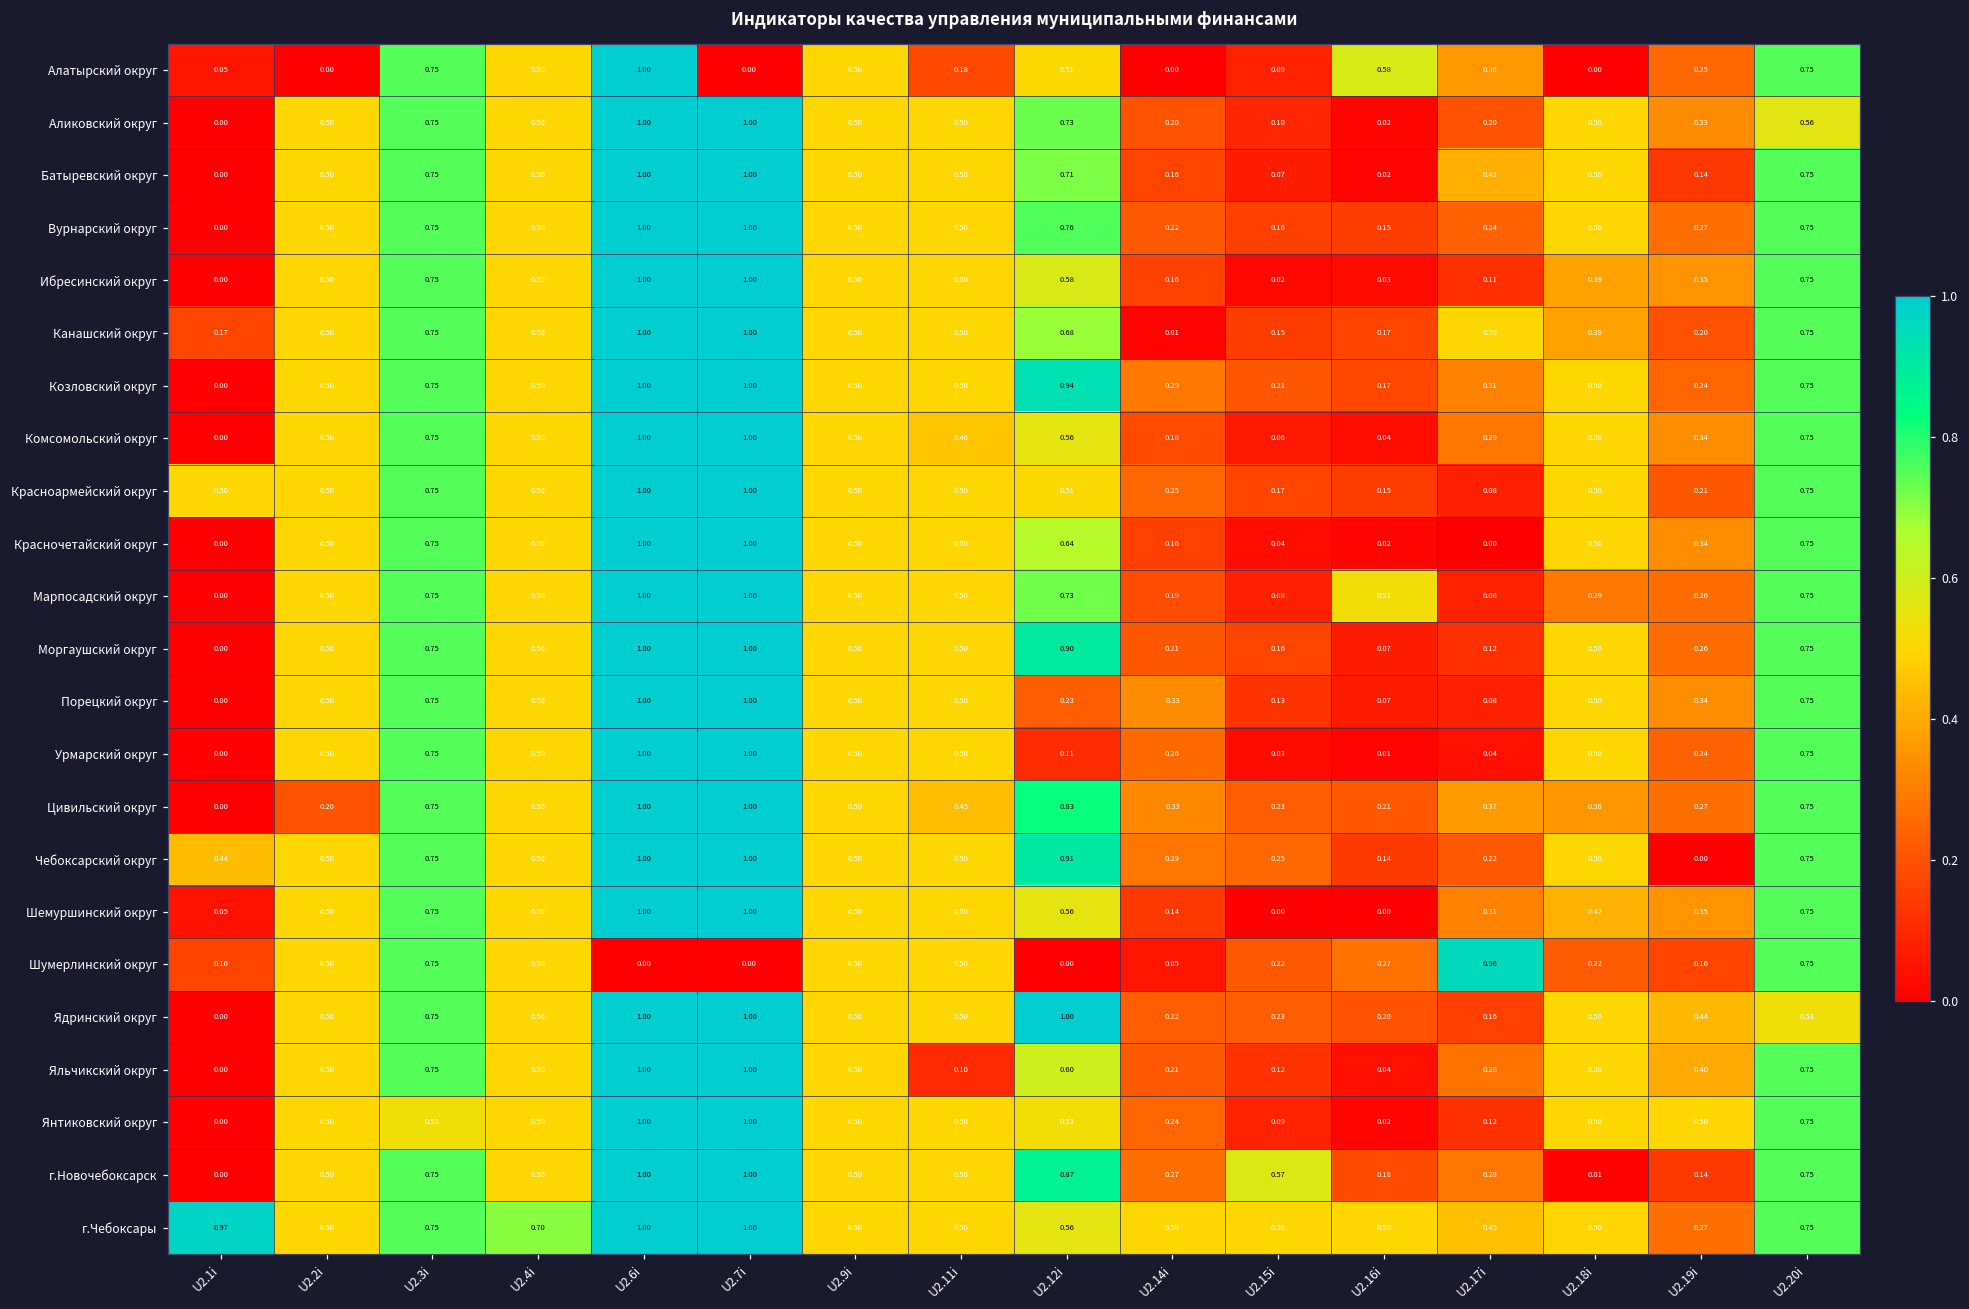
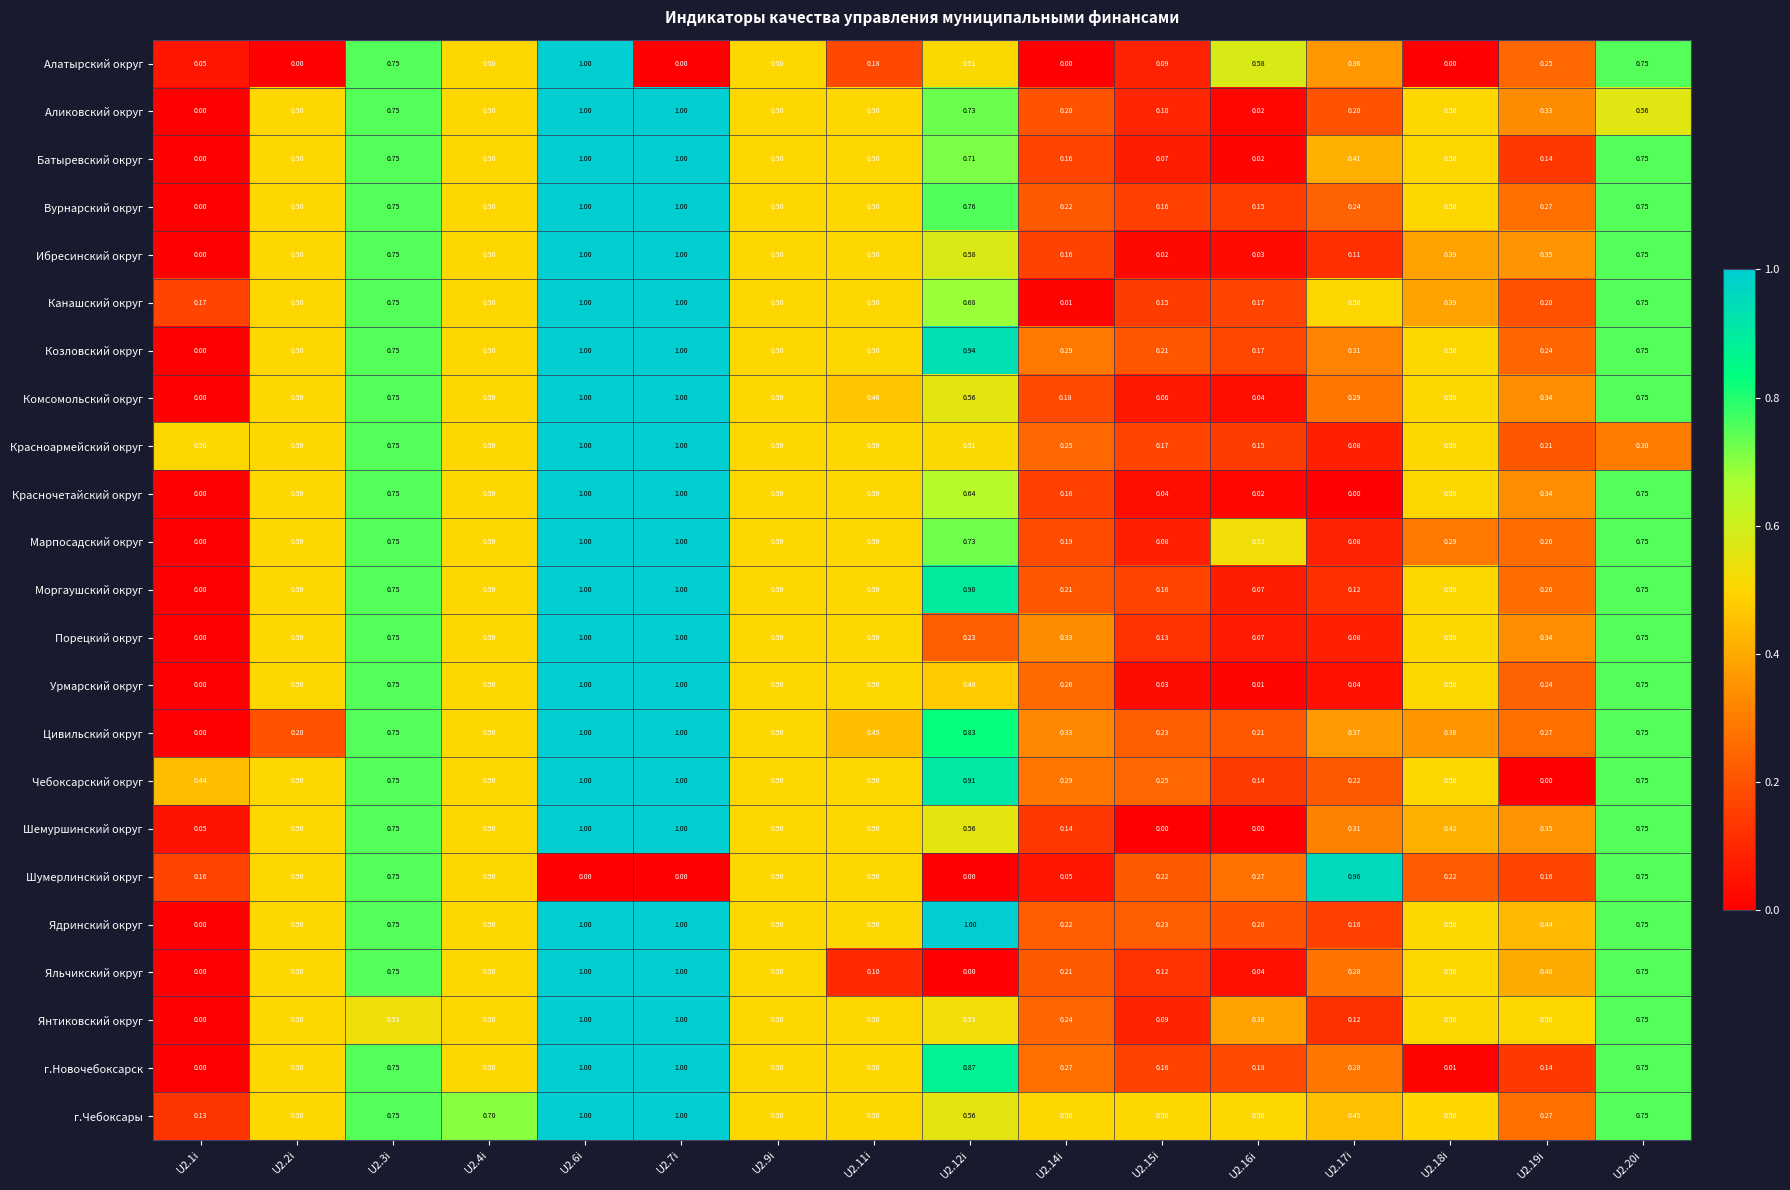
  {
    "Красноармейский округ": {
      "U2.1i": 0.50,
      "U2.2i": 0.50,
      "U2.3i": 0.75,
      "U2.4i": 0.50,
      "U2.6i": 1.00,
      "U2.7i": 1.00,
      "U2.9i": 0.50,
      "U2.11i": 0.50,
      "U2.12i": 0.51,
      "U2.14i": 0.25,
      "U2.15i": 0.17,
      "U2.16i": 0.15,
      "U2.17i": 0.08,
      "U2.18i": 0.50,
      "U2.19i": 0.21,
-     "U2.20i": 0.75
+     "U2.20i": 0.30
    },
    "Урмарский округ": {
      "U2.1i": 0.00,
      "U2.2i": 0.50,
      "U2.3i": 0.75,
      "U2.4i": 0.50,
      "U2.6i": 1.00,
      "U2.7i": 1.00,
      "U2.9i": 0.50,
      "U2.11i": 0.50,
-     "U2.12i": 0.11,
+     "U2.12i": 0.48,
      "U2.14i": 0.26,
      "U2.15i": 0.03,
      "U2.16i": 0.01,
      "U2.17i": 0.04,
      "U2.18i": 0.50,
      "U2.19i": 0.24,
      "U2.20i": 0.75
    },
    "Ядринский округ": {
      "U2.1i": 0.00,
      "U2.2i": 0.50,
      "U2.3i": 0.75,
      "U2.4i": 0.50,
      "U2.6i": 1.00,
      "U2.7i": 1.00,
      "U2.9i": 0.50,
      "U2.11i": 0.50,
      "U2.12i": 1.00,
      "U2.14i": 0.22,
      "U2.15i": 0.23,
      "U2.16i": 0.20,
      "U2.17i": 0.16,
      "U2.18i": 0.50,
      "U2.19i": 0.44,
-     "U2.20i": 0.53
+     "U2.20i": 0.75
    },
    "Яльчикский округ": {
      "U2.1i": 0.00,
      "U2.2i": 0.50,
      "U2.3i": 0.75,
      "U2.4i": 0.50,
      "U2.6i": 1.00,
      "U2.7i": 1.00,
      "U2.9i": 0.50,
      "U2.11i": 0.10,
-     "U2.12i": 0.60,
+     "U2.12i": 0.00,
      "U2.14i": 0.21,
      "U2.15i": 0.12,
      "U2.16i": 0.04,
      "U2.17i": 0.28,
      "U2.18i": 0.50,
      "U2.19i": 0.40,
      "U2.20i": 0.75
    },
    "Янтиковский округ": {
      "U2.1i": 0.00,
      "U2.2i": 0.50,
      "U2.3i": 0.53,
      "U2.4i": 0.50,
      "U2.6i": 1.00,
      "U2.7i": 1.00,
      "U2.9i": 0.50,
      "U2.11i": 0.50,
      "U2.12i": 0.53,
      "U2.14i": 0.24,
      "U2.15i": 0.09,
-     "U2.16i": 0.02,
+     "U2.16i": 0.38,
      "U2.17i": 0.12,
      "U2.18i": 0.50,
      "U2.19i": 0.50,
      "U2.20i": 0.75
    },
    "г.Новочебоксарск": {
      "U2.1i": 0.00,
      "U2.2i": 0.50,
      "U2.3i": 0.75,
      "U2.4i": 0.50,
      "U2.6i": 1.00,
      "U2.7i": 1.00,
      "U2.9i": 0.50,
      "U2.11i": 0.50,
      "U2.12i": 0.87,
      "U2.14i": 0.27,
-     "U2.15i": 0.57,
+     "U2.15i": 0.16,
      "U2.16i": 0.18,
      "U2.17i": 0.28,
      "U2.18i": 0.01,
      "U2.19i": 0.14,
      "U2.20i": 0.75
    },
    "г.Чебоксары": {
-     "U2.1i": 0.97,
+     "U2.1i": 0.13,
      "U2.2i": 0.50,
      "U2.3i": 0.75,
      "U2.4i": 0.70,
      "U2.6i": 1.00,
      "U2.7i": 1.00,
      "U2.9i": 0.50,
      "U2.11i": 0.50,
      "U2.12i": 0.56,
      "U2.14i": 0.50,
      "U2.15i": 0.50,
      "U2.16i": 0.50,
      "U2.17i": 0.45,
      "U2.18i": 0.50,
      "U2.19i": 0.27,
      "U2.20i": 0.75
    }
  }
